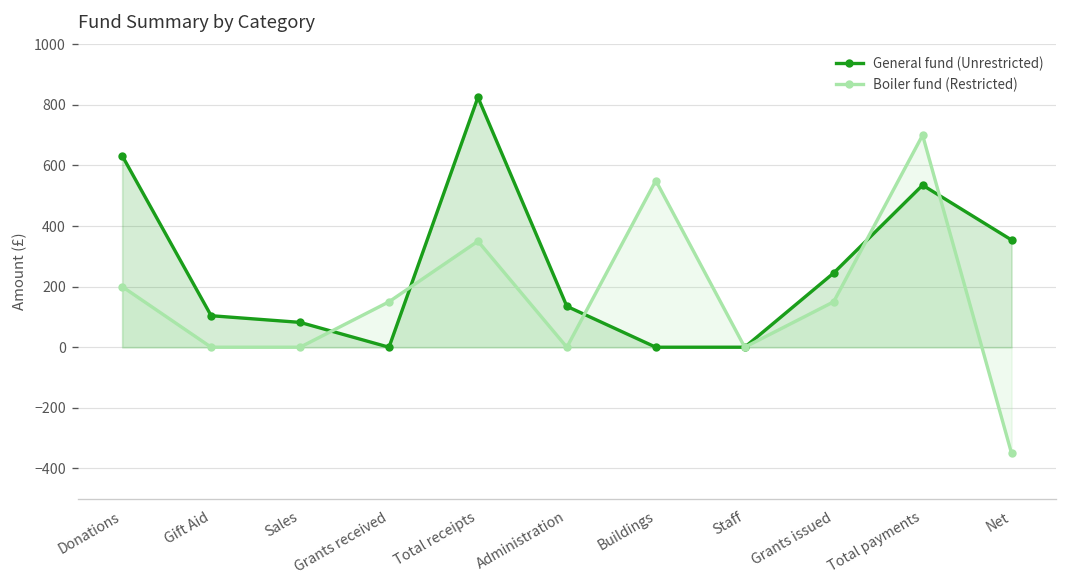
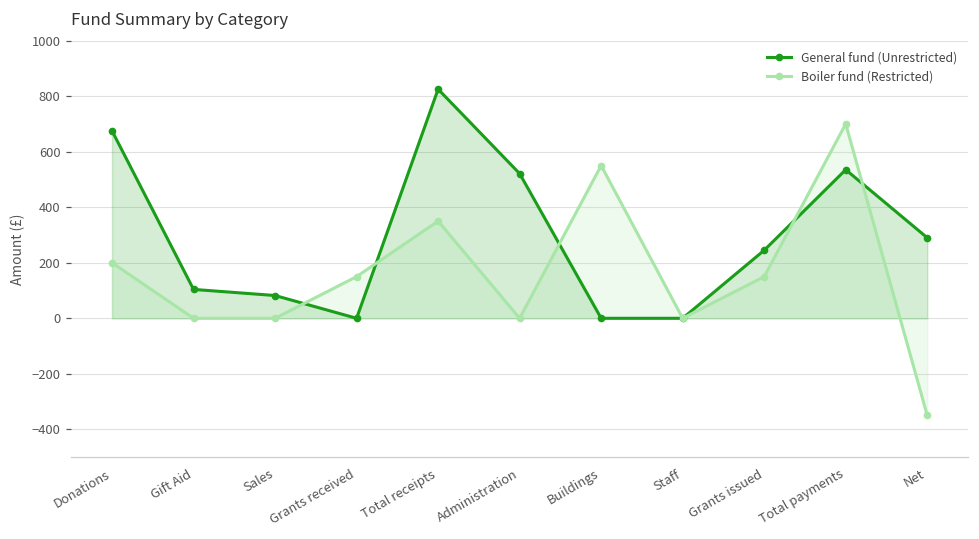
  {
    "General fund (Unrestricted)": {
-     "Donations": 630,
+     "Donations": 680,
      "Gift Aid": 100,
      "Sales": 80,
      "Grants received": 0,
      "Total receipts": 830,
-     "Administration": 140,
+     "Administration": 520,
      "Buildings": 0,
      "Grants issued": 250,
      "Total payments": 540,
-     "Net": 350
+     "Net": 290
    }
  }
